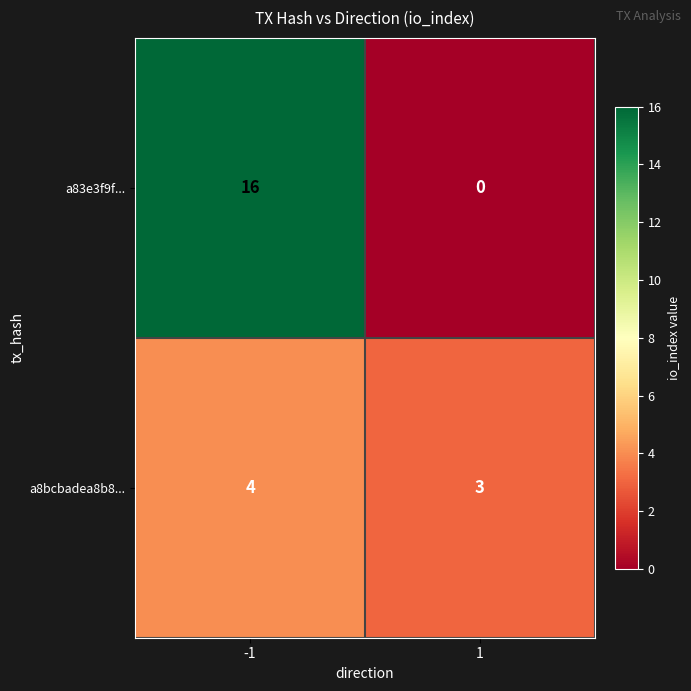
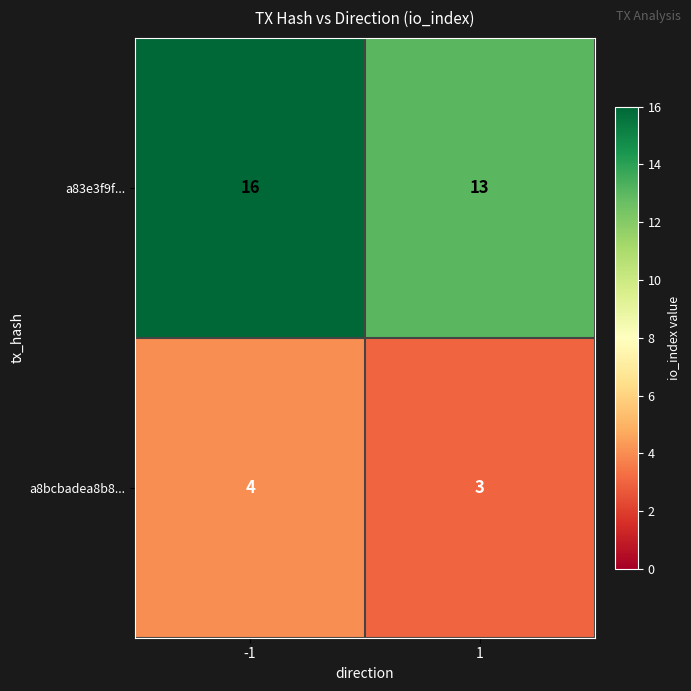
  {
    "a83e3f9f...": {
      "-1": 16,
-     "1": 0
+     "1": 13
    },
    "a8bcbadea8b8...": {
      "-1": 4,
      "1": 3
    }
  }
